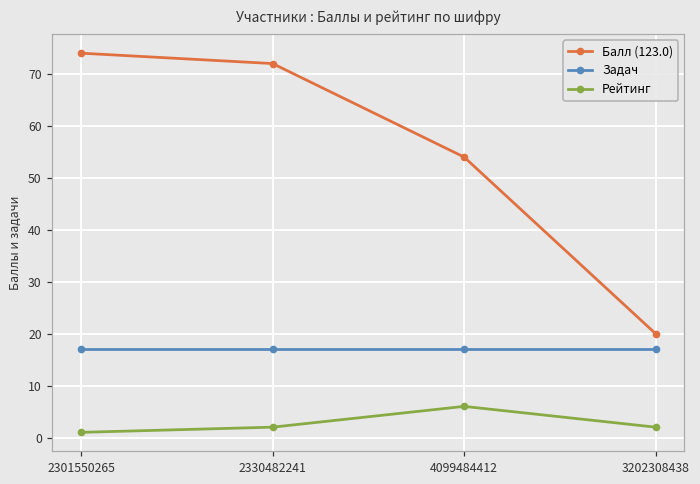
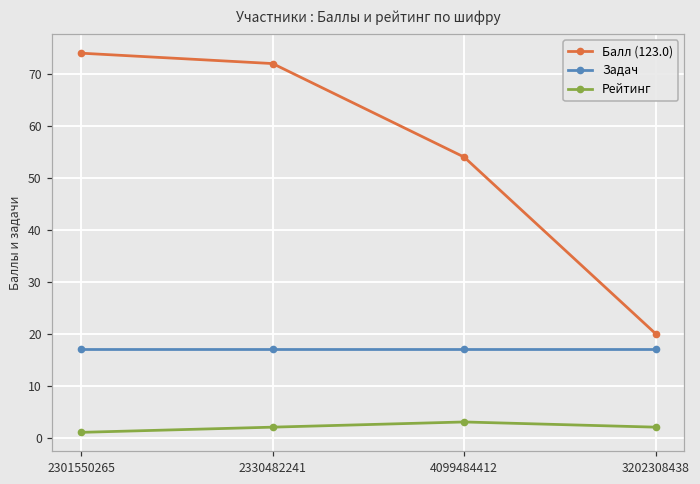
  {
    "Балл (123.0)": {
      "2301550265": 74,
      "2330482241": 72,
      "4099484412": 54,
      "3202308438": 20
    },
    "Задач": {
      "2301550265": 17,
      "2330482241": 17,
      "4099484412": 17,
      "3202308438": 17
    },
    "Рейтинг": {
      "2301550265": 1,
      "2330482241": 2,
-     "4099484412": 6,
+     "4099484412": 3,
      "3202308438": 2
    }
  }
